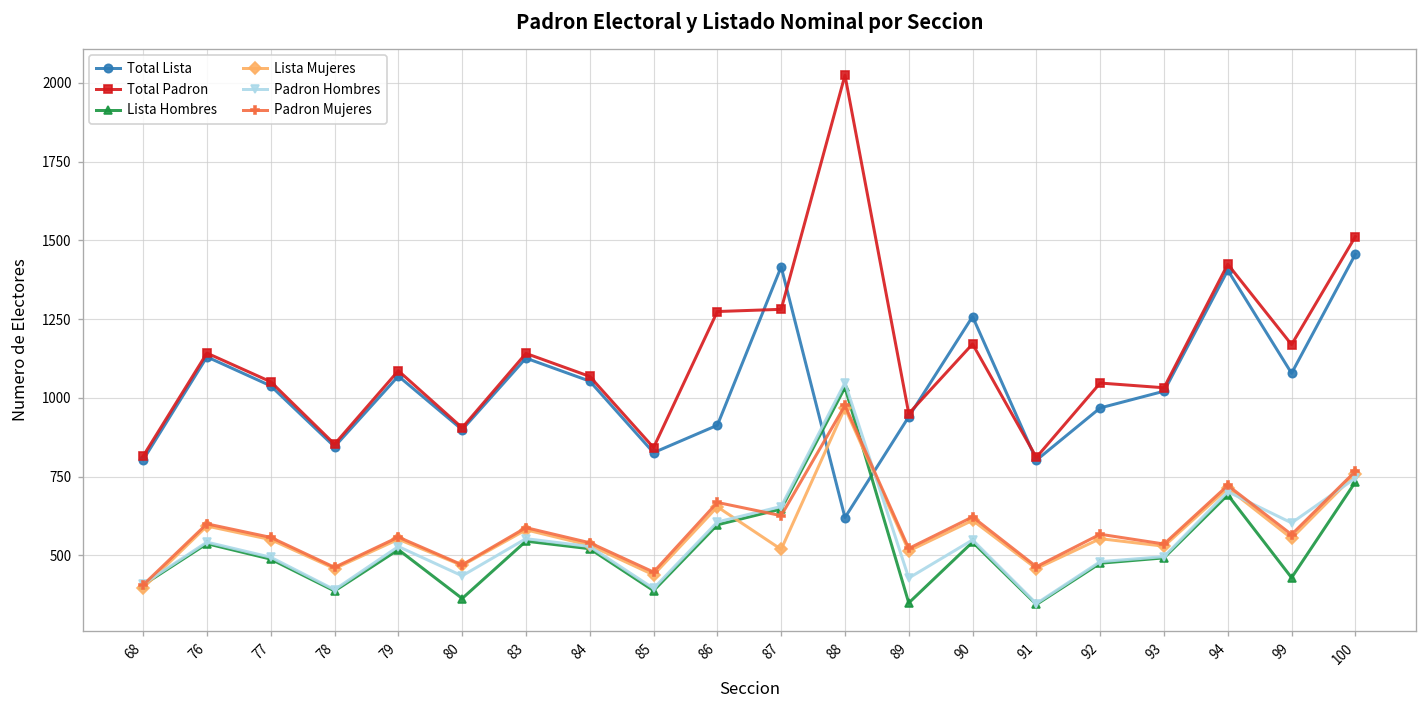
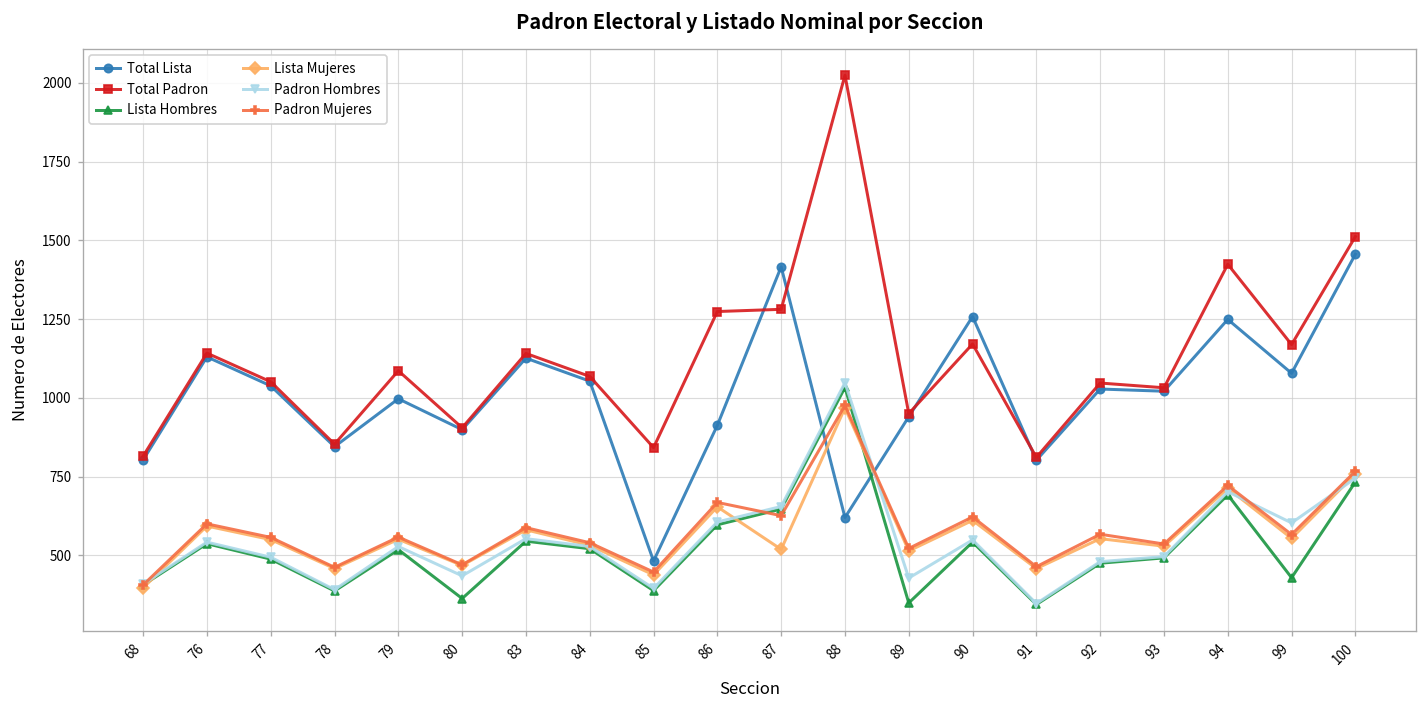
  {
    "Total Lista": {
      "68": 800,
      "76": 1130,
      "77": 1040,
-     "79": 1070,
+     "79": 1000,
      "83": 1130,
      "84": 1050,
-     "85": 830,
+     "85": 480,
      "86": 910,
      "87": 1420,
      "88": 620,
      "89": 940,
      "90": 1260,
-     "92": 970,
+     "92": 1030,
      "93": 1020,
-     "94": 1410,
+     "94": 1250,
      "99": 1080,
      "100": 1460
    },
    "Total Padron": {
      "68": 820,
      "76": 1140,
      "77": 1050,
      "79": 1090,
      "83": 1140,
      "84": 1070,
      "85": 840,
      "86": 1270,
      "87": 1280,
      "88": 2020,
      "89": 950,
      "90": 1170,
      "92": 1050,
      "93": 1030,
      "94": 1420,
      "99": 1170,
      "100": 1510
    },
    "Lista Hombres": {
      "79": 520,
      "80": 360,
      "88": 1030,
      "89": 350,
      "94": 690,
      "99": 430,
      "100": 730
    },
    "Lista Mujeres": {
      "86": 650,
      "87": 520,
      "90": 610,
      "92": 550,
      "99": 550
    },
    "Padron Hombres": {
      "79": 530,
      "80": 440,
      "88": 1050,
      "89": 430,
      "94": 700,
      "99": 600,
      "100": 750
    },
    "Padron Mujeres": {
      "86": 670,
      "87": 630,
      "90": 620,
      "92": 570,
      "99": 570
    }
  }
